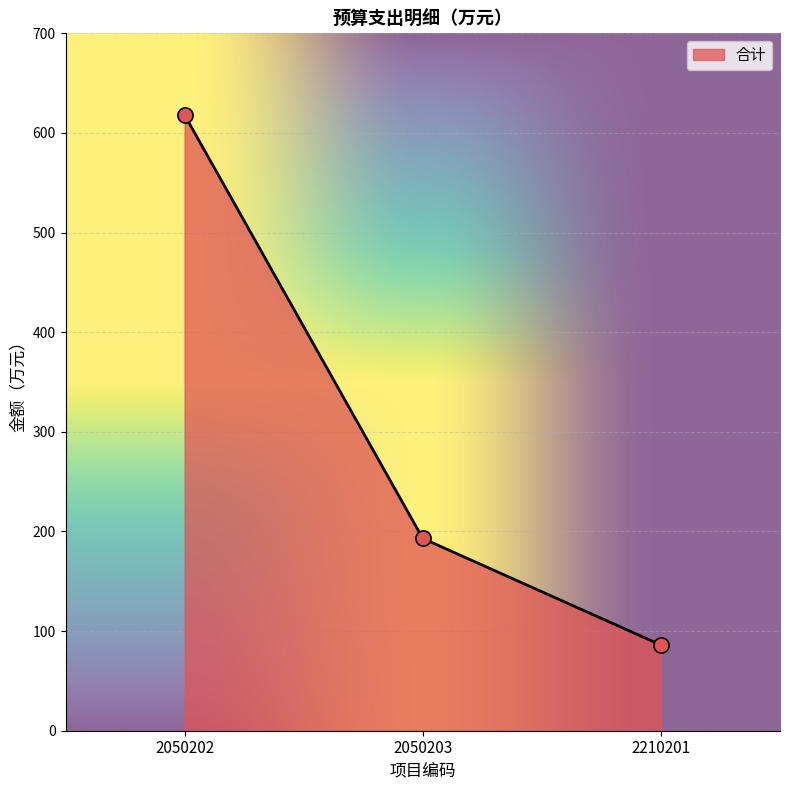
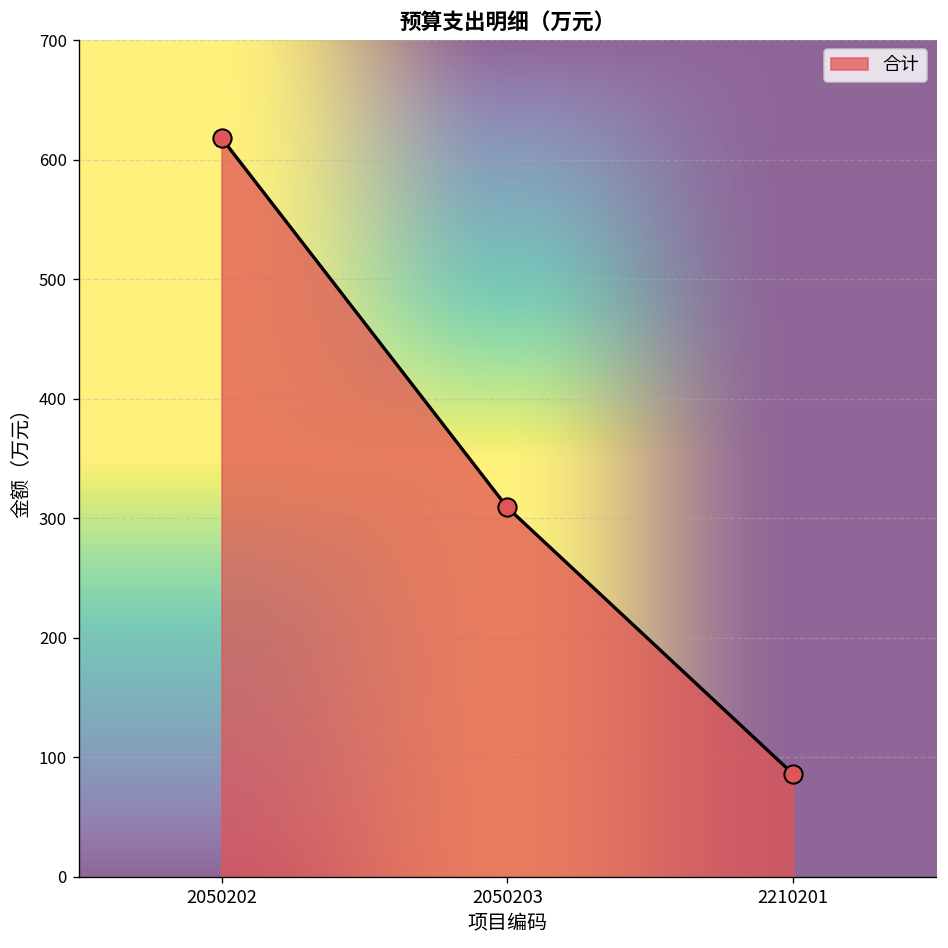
  {
    "2050202": 620,
-   "2050203": 190,
+   "2050203": 310,
    "2210201": 90
  }
